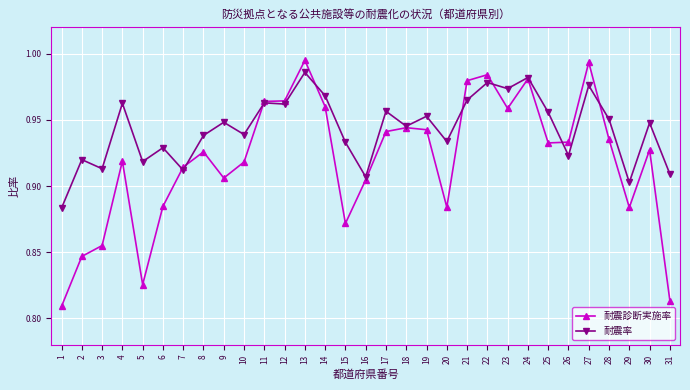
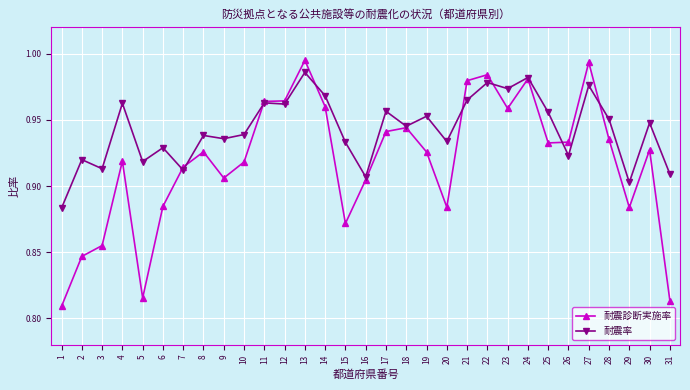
  {
    "耐震診断実施率": {
      "1": 0.809,
      "2": 0.847,
      "3": 0.855,
      "4": 0.919,
-     "5": 0.826,
+     "5": 0.815,
      "6": 0.885,
      "7": 0.914,
      "8": 0.926,
      "9": 0.906,
      "10": 0.918,
      "12": 0.964,
      "13": 0.995,
      "14": 0.960,
      "15": 0.872,
      "16": 0.905,
      "17": 0.941,
-     "19": 0.943,
+     "19": 0.926,
      "20": 0.884,
      "21": 0.980,
      "22": 0.984,
      "23": 0.959,
      "25": 0.933,
      "26": 0.933,
      "27": 0.994,
      "28": 0.935,
      "29": 0.884,
      "30": 0.927,
      "31": 0.813
    },
    "耐震率": {
      "1": 0.883,
      "2": 0.920,
      "3": 0.913,
      "4": 0.963,
      "5": 0.919,
      "6": 0.929,
      "7": 0.912,
      "8": 0.938,
-     "9": 0.948,
+     "9": 0.936,
      "10": 0.939,
      "12": 0.962,
      "13": 0.986,
      "14": 0.968,
      "15": 0.933,
      "16": 0.907,
      "17": 0.957,
      "19": 0.953,
      "20": 0.934,
      "21": 0.965,
      "22": 0.978,
      "23": 0.974,
      "25": 0.956,
      "26": 0.923,
      "27": 0.976,
      "28": 0.951,
      "29": 0.903,
      "30": 0.948,
      "31": 0.909
    }
  }
